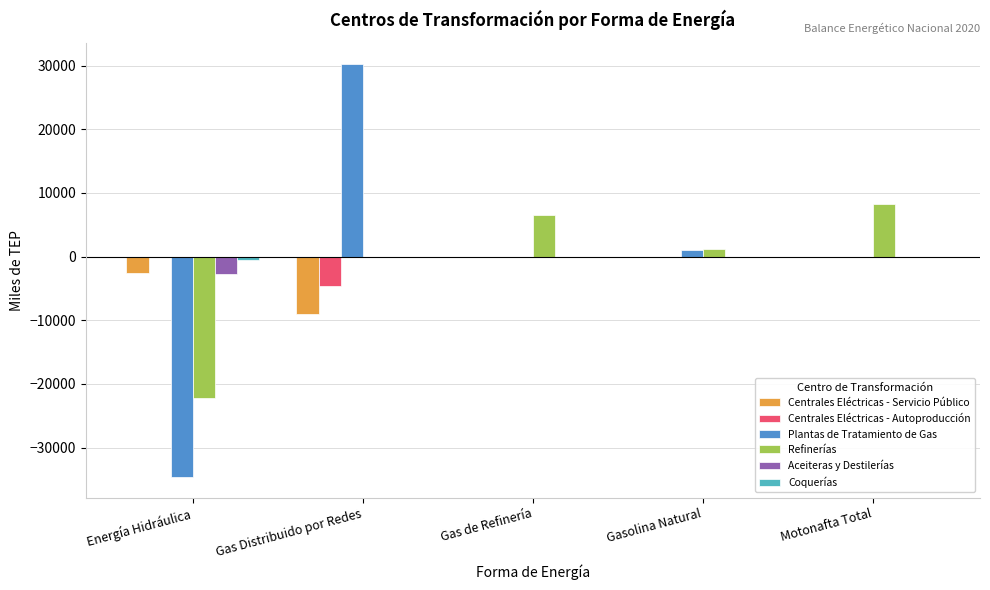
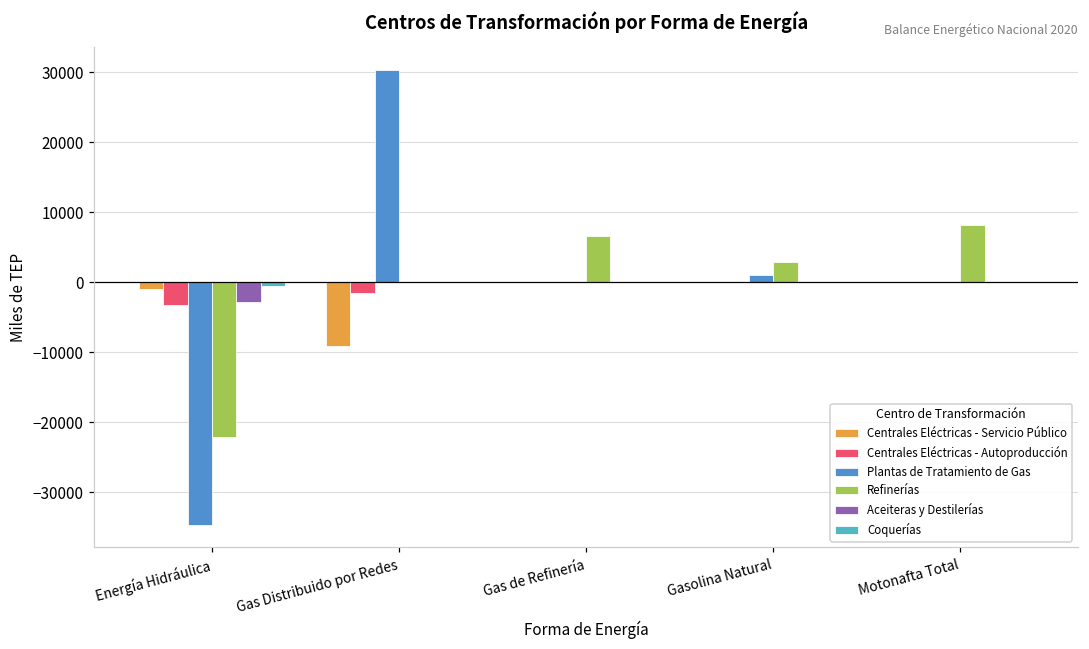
  {
    "Centrales Eléctricas - Servicio Público": {
-     "Energía Hidráulica": -3000,
+     "Energía Hidráulica": -1000,
      "Gas Distribuido por Redes": -9000,
      "Gas de Refinería": 0,
      "Gasolina Natural": 0,
      "Motonafta Total": 0
    },
    "Centrales Eléctricas - Autoproducción": {
-     "Energía Hidráulica": 0,
-     "Gas Distribuido por Redes": -5000,
+     "Energía Hidráulica": -3000,
+     "Gas Distribuido por Redes": -2000,
      "Gas de Refinería": 0,
      "Gasolina Natural": 0,
      "Motonafta Total": 0
    },
    "Refinerías": {
      "Energía Hidráulica": -22000,
      "Gas Distribuido por Redes": 0,
      "Gas de Refinería": 7000,
-     "Gasolina Natural": 1000,
+     "Gasolina Natural": 3000,
      "Motonafta Total": 8000
    },
    "Aceiteras y Destilerías": {
      "Energía Hidráulica": -3000,
      "Gas Distribuido por Redes": 0,
      "Gas de Refinería": 0,
      "Gasolina Natural": 0,
      "Motonafta Total": 0
    }
  }
